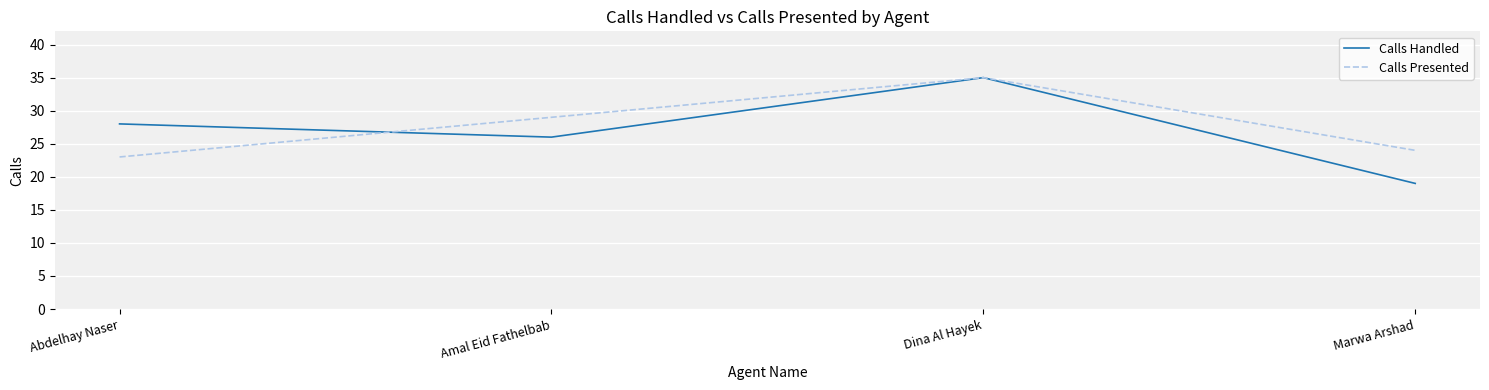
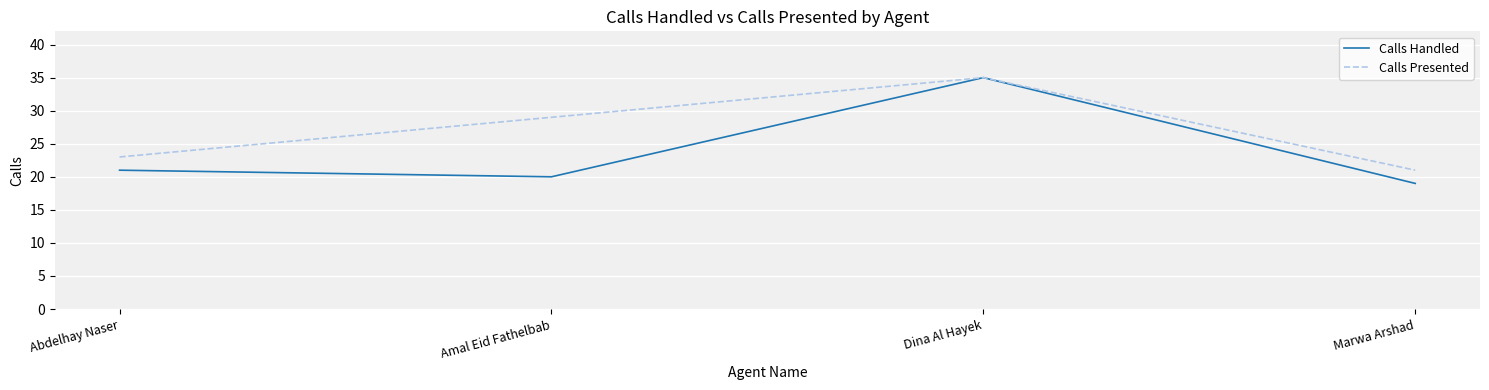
  {
    "Calls Handled": {
-     "Abdelhay Naser": 28,
-     "Amal Eid Fathelbab": 26,
+     "Abdelhay Naser": 21,
+     "Amal Eid Fathelbab": 20,
      "Marwa Arshad": 19
    },
    "Calls Presented": {
      "Abdelhay Naser": 23,
      "Amal Eid Fathelbab": 29,
-     "Marwa Arshad": 24
+     "Marwa Arshad": 21
    }
  }
